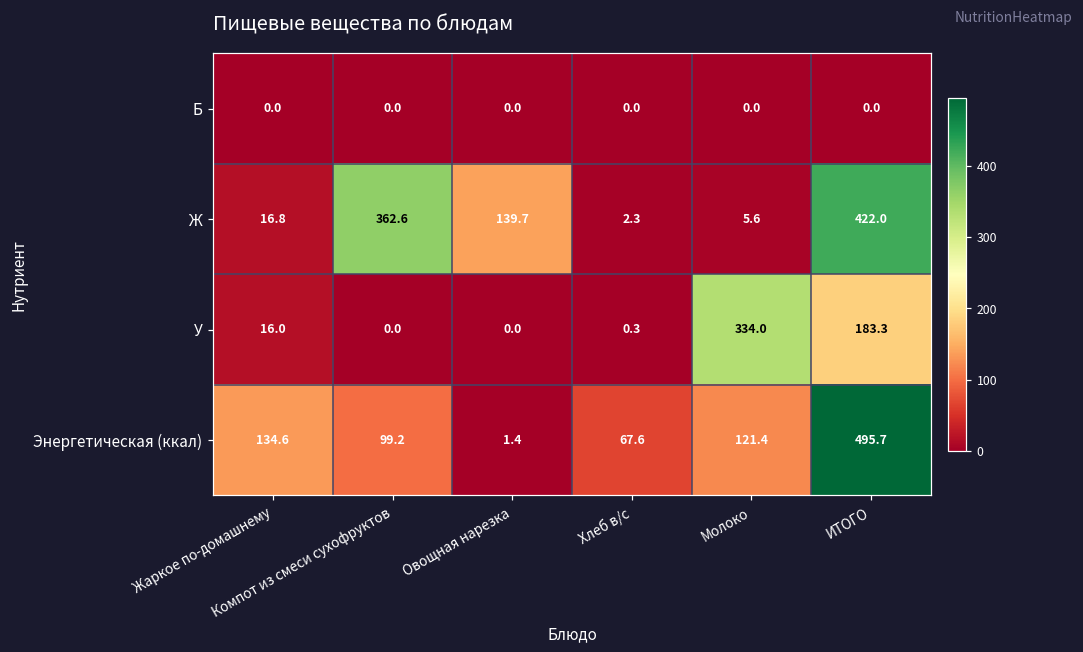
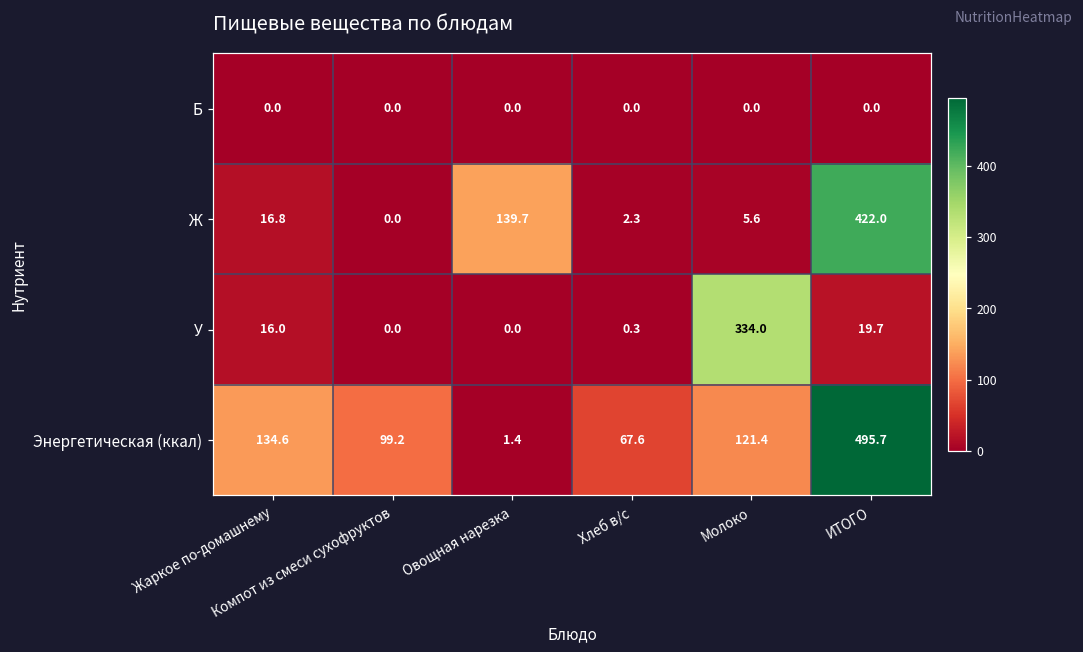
  {
    "Б": {
      "Жаркое по-домашнему": 0.0,
      "Компот из смеси сухофруктов": 0.0,
      "Овощная нарезка": 0.0,
      "Хлеб в/с": 0.0,
      "Молоко": 0.0,
      "ИТОГО": 0.0
    },
    "Ж": {
      "Жаркое по-домашнему": 16.8,
-     "Компот из смеси сухофруктов": 362.6,
+     "Компот из смеси сухофруктов": 0.0,
      "Овощная нарезка": 139.7,
      "Хлеб в/с": 2.3,
      "Молоко": 5.6,
      "ИТОГО": 422.0
    },
    "У": {
      "Жаркое по-домашнему": 16.0,
      "Компот из смеси сухофруктов": 0.0,
      "Овощная нарезка": 0.0,
      "Хлеб в/с": 0.3,
      "Молоко": 334.0,
-     "ИТОГО": 183.3
+     "ИТОГО": 19.7
    },
    "Энергетическая (ккал)": {
      "Жаркое по-домашнему": 134.6,
      "Компот из смеси сухофруктов": 99.2,
      "Овощная нарезка": 1.4,
      "Хлеб в/с": 67.6,
      "Молоко": 121.4,
      "ИТОГО": 495.7
    }
  }
